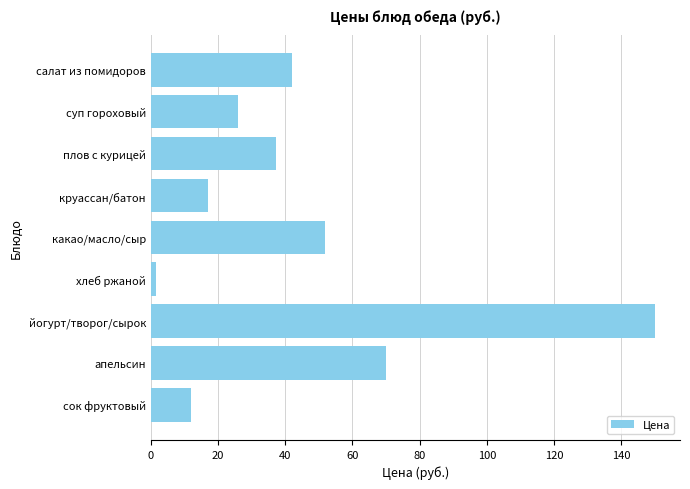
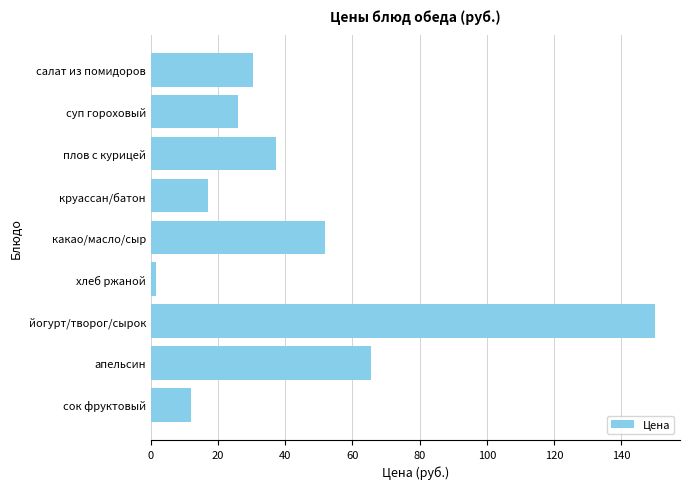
  {
-   "салат из помидоров": 42,
+   "салат из помидоров": 31,
    "суп гороховый": 26,
    "плов с курицей": 37,
    "круассан/батон": 17,
    "какао/масло/сыр": 52,
    "хлеб ржаной": 2,
    "йогурт/творог/сырок": 150,
-   "апельсин": 70,
+   "апельсин": 66,
    "сок фруктовый": 12
  }
